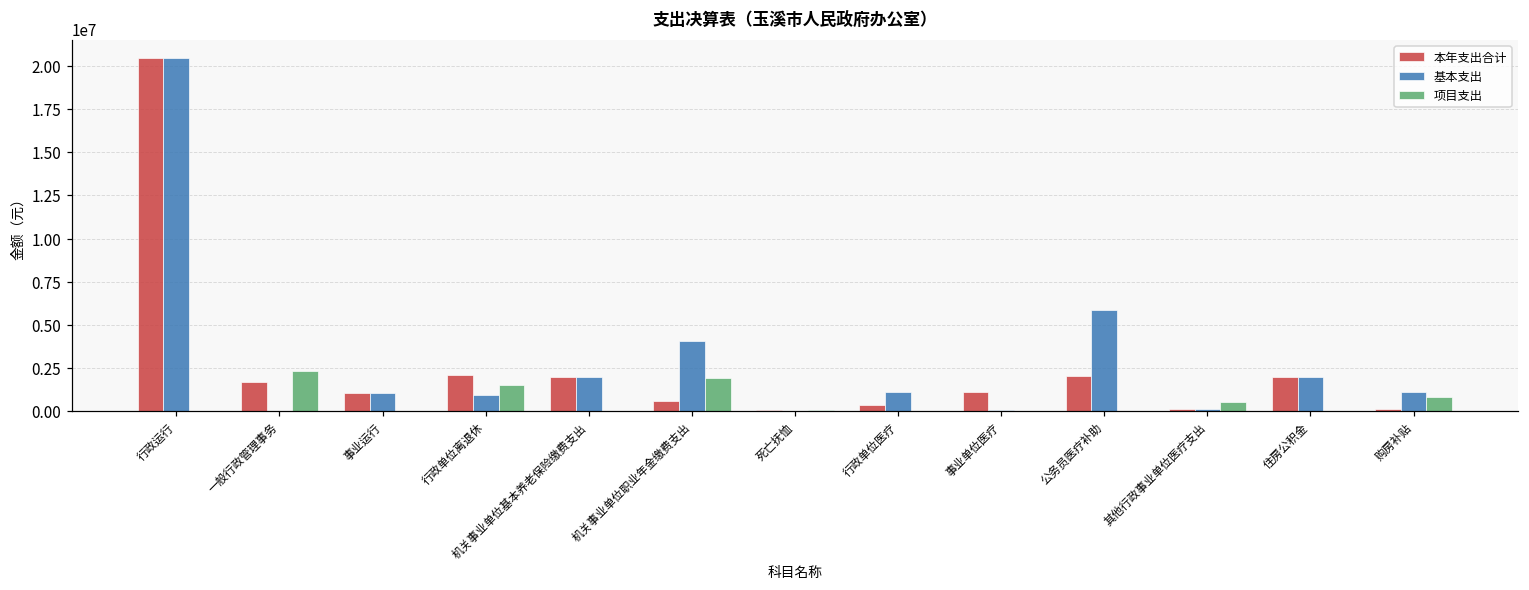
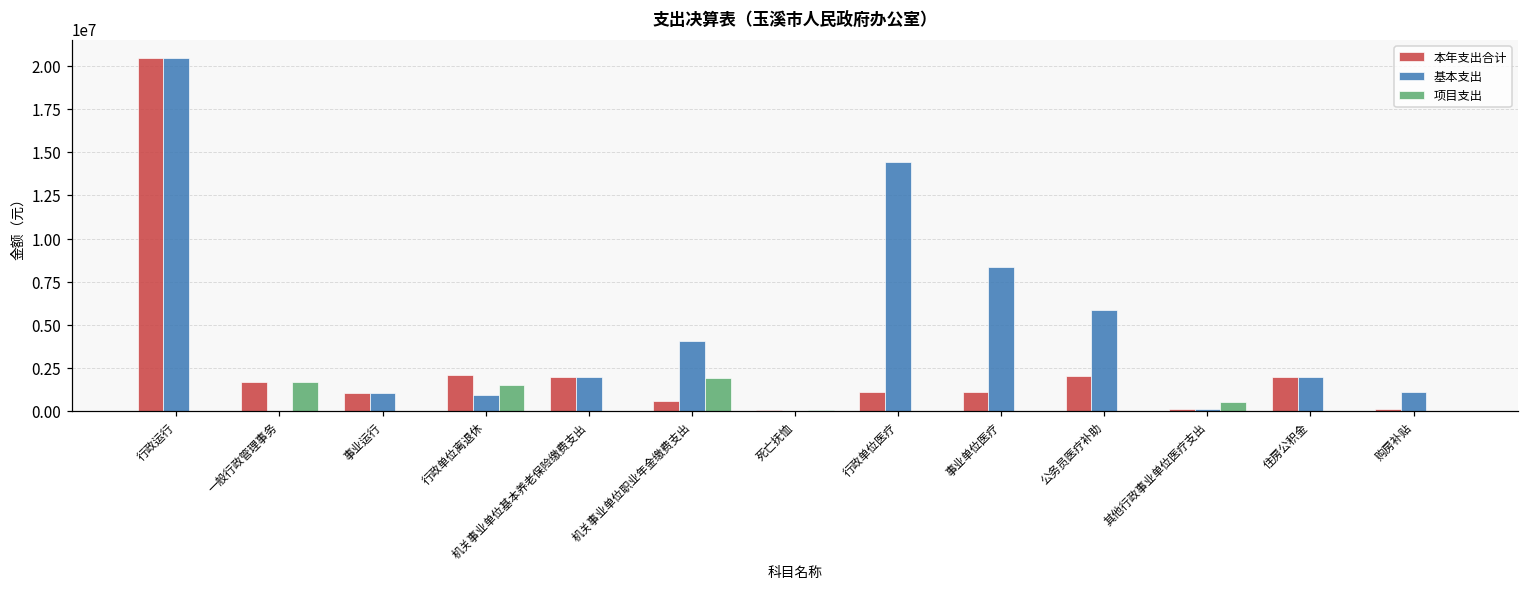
  {
    "本年支出合计": {
      "行政运行": 20500000,
      "一般行政管理事务": 1700000,
      "事业运行": 1000000,
      "行政单位离退休": 2100000,
      "机关事业单位基本养老保险缴费支出": 2000000,
      "机关事业单位职业年金缴费支出": 600000,
-     "行政单位医疗": 300000,
+     "行政单位医疗": 1100000,
      "事业单位医疗": 1100000,
      "公务员医疗补助": 2000000,
      "住房公积金": 1900000
    },
    "基本支出": {
      "行政运行": 20500000,
      "一般行政管理事务": 0,
      "事业运行": 1000000,
      "行政单位离退休": 900000,
      "机关事业单位基本养老保险缴费支出": 2000000,
      "机关事业单位职业年金缴费支出": 4100000,
      "死亡抚恤": 0,
-     "行政单位医疗": 1100000,
-     "事业单位医疗": 100000,
+     "行政单位医疗": 14400000,
+     "事业单位医疗": 8400000,
      "公务员医疗补助": 5900000,
      "住房公积金": 1900000,
      "购房补贴": 1100000
    },
    "项目支出": {
      "行政运行": 0,
-     "一般行政管理事务": 2300000,
+     "一般行政管理事务": 1700000,
      "事业运行": 0,
      "行政单位离退休": 1500000,
      "机关事业单位基本养老保险缴费支出": 0,
      "机关事业单位职业年金缴费支出": 1900000,
      "行政单位医疗": 0,
      "事业单位医疗": 0,
      "公务员医疗补助": 0,
      "其他行政事业单位医疗支出": 500000,
      "住房公积金": 0,
-     "购房补贴": 800000
+     "购房补贴": 0
    }
  }
